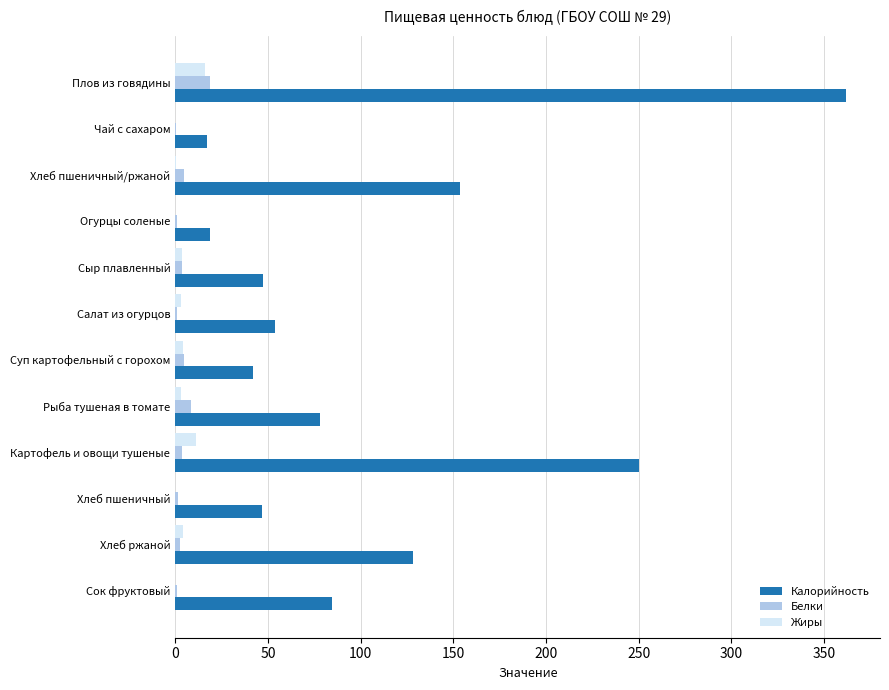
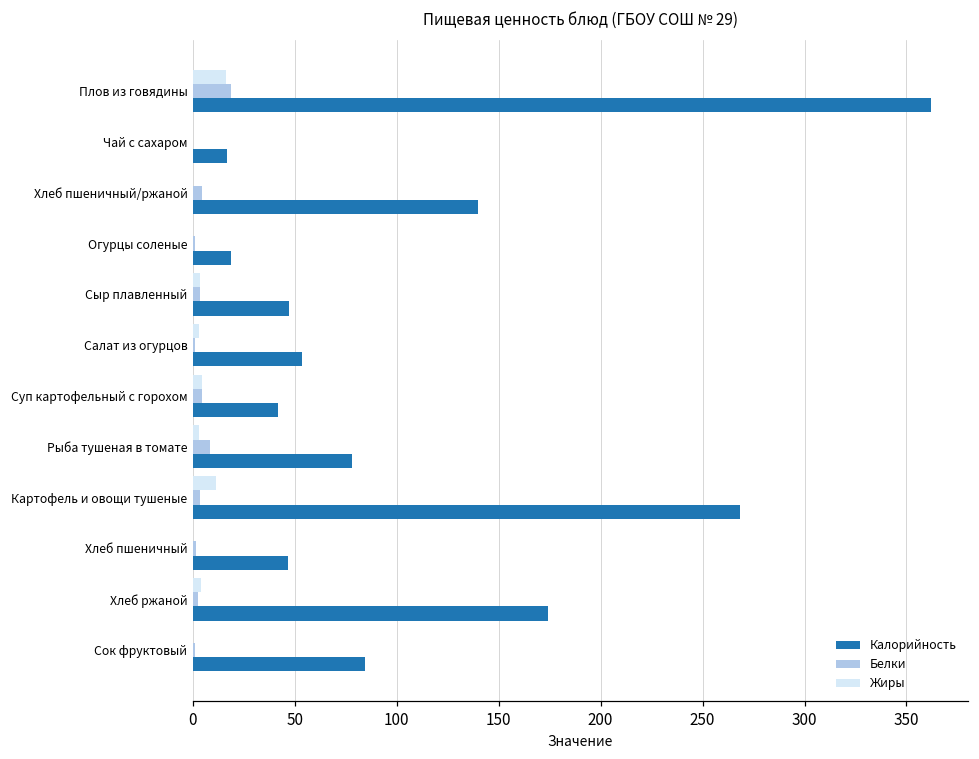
  {
    "Калорийность": {
      "Плов из говядины": 362,
      "Чай с сахаром": 17,
-     "Хлеб пшеничный/ржаной": 153,
+     "Хлеб пшеничный/ржаной": 140,
      "Огурцы соленые": 19,
      "Сыр плавленный": 47,
      "Салат из огурцов": 54,
      "Суп картофельный с горохом": 42,
      "Рыба тушеная в томате": 78,
-     "Картофель и овощи тушеные": 250,
+     "Картофель и овощи тушеные": 268,
      "Хлеб пшеничный": 47,
-     "Хлеб ржаной": 128,
+     "Хлеб ржаной": 174,
      "Сок фруктовый": 85
    }
  }
